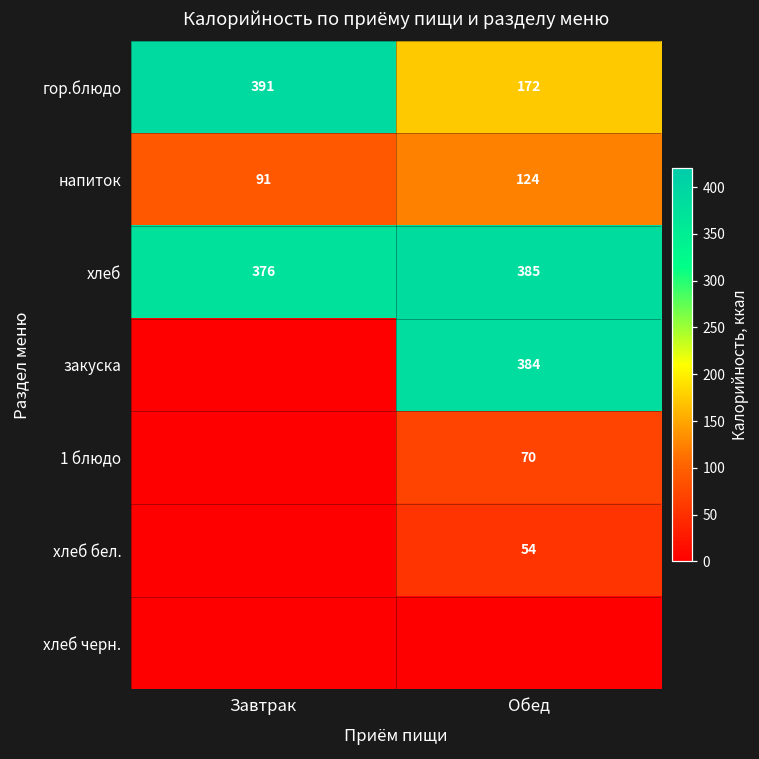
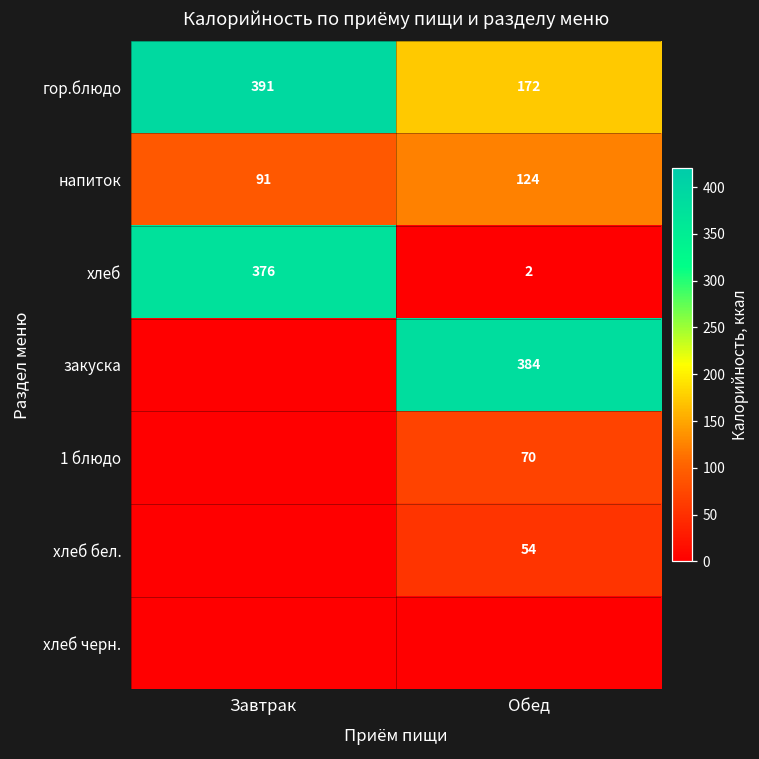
  {
    "гор.блюдо": {
      "Завтрак": 391,
      "Обед": 172
    },
    "напиток": {
      "Завтрак": 91,
      "Обед": 124
    },
    "хлеб": {
      "Завтрак": 376,
-     "Обед": 385
+     "Обед": 2
    },
    "закуска": {
      "Обед": 384
    },
    "1 блюдо": {
      "Обед": 70
    },
    "хлеб бел.": {
      "Обед": 54
    }
  }
